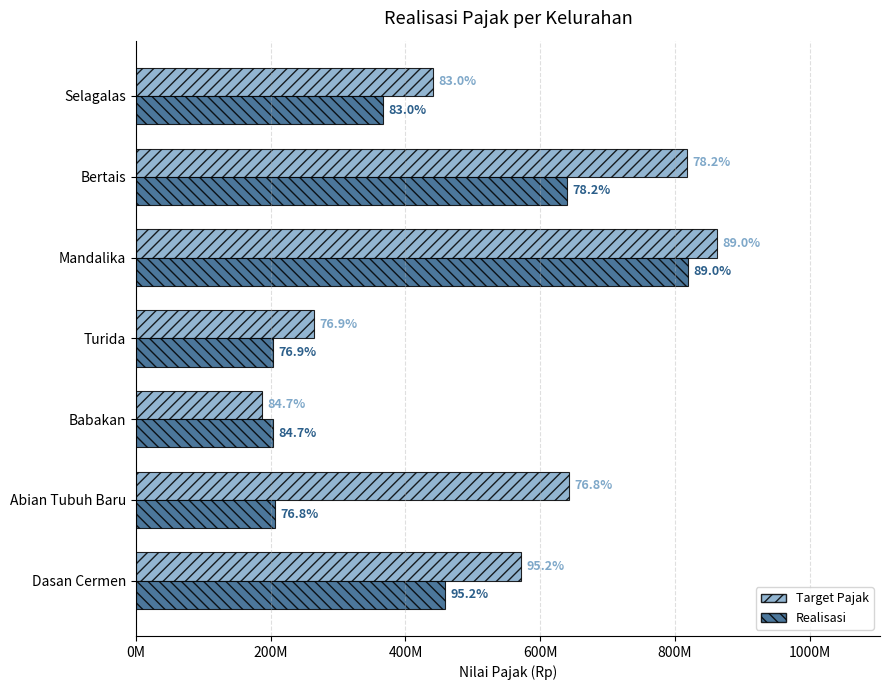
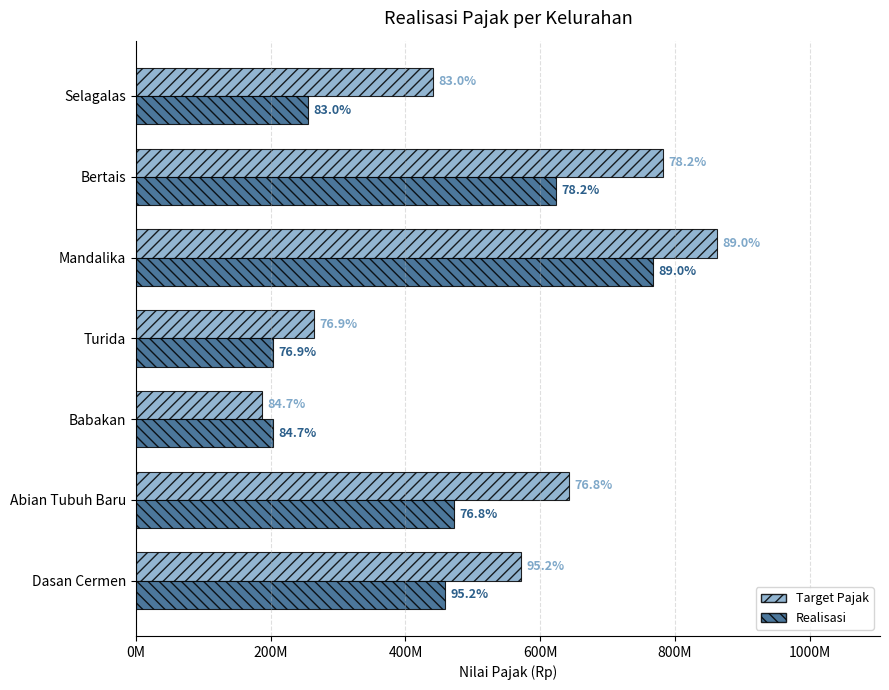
  {
    "Target Pajak": {
-     "Bertais": 820000000
+     "Bertais": 780000000
    },
    "Realisasi": {
-     "Selagalas": 370000000,
-     "Bertais": 640000000,
-     "Mandalika": 820000000,
-     "Abian Tubuh Baru": 210000000
+     "Selagalas": 260000000,
+     "Bertais": 620000000,
+     "Mandalika": 770000000,
+     "Abian Tubuh Baru": 470000000
    }
  }
